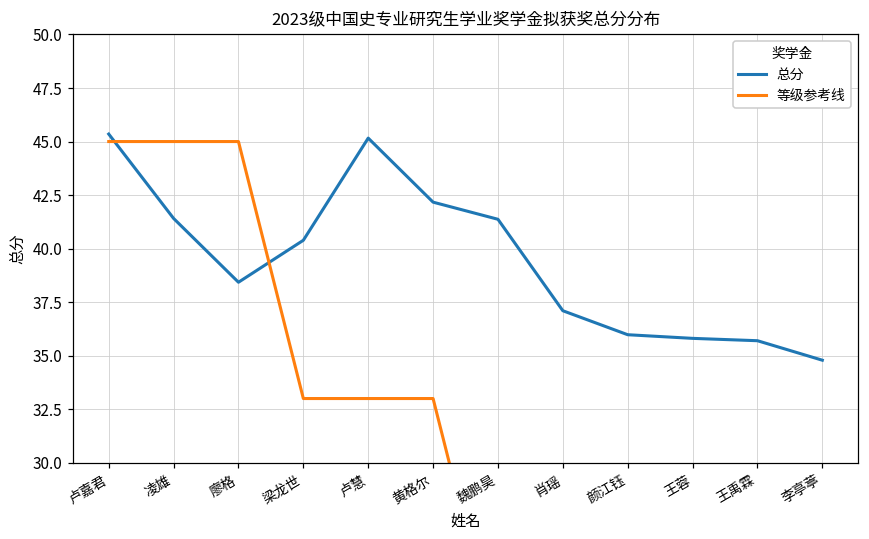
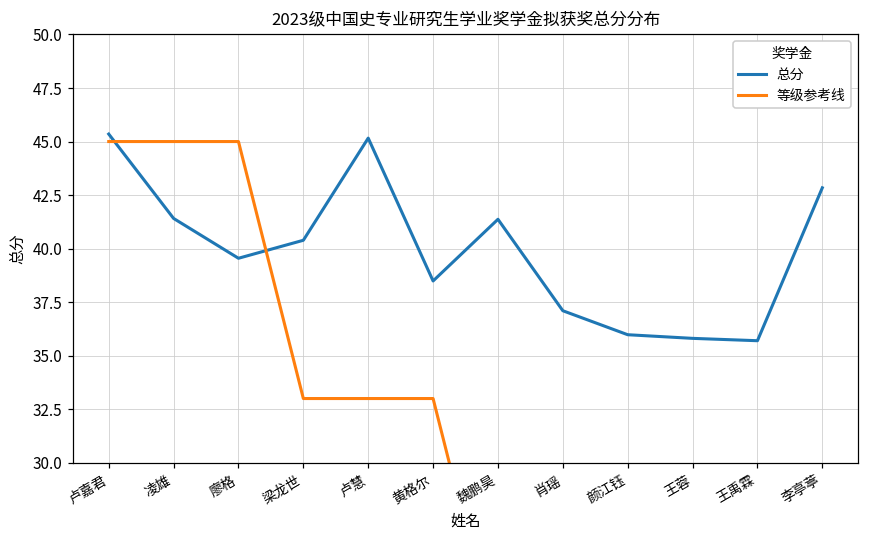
  {
    "总分": {
      "卢嘉君": 45.4,
      "凌雄": 41.4,
-     "廖格": 38.4,
+     "廖格": 39.6,
      "梁龙世": 40.4,
      "卢慧": 45.2,
-     "黄格尔": 42.2,
+     "黄格尔": 38.5,
      "魏鹏昊": 41.4,
      "肖瑶": 37.1,
      "颜江钰": 36.0,
      "王蓉": 35.8,
      "王禹霖": 35.7,
-     "李亭葶": 34.8
+     "李亭葶": 42.8
    },
    "等级参考线": {
      "卢嘉君": 45.0,
      "凌雄": 45.0,
      "廖格": 45.0,
      "梁龙世": 33.0,
      "卢慧": 33.0,
      "黄格尔": 33.0
    }
  }
